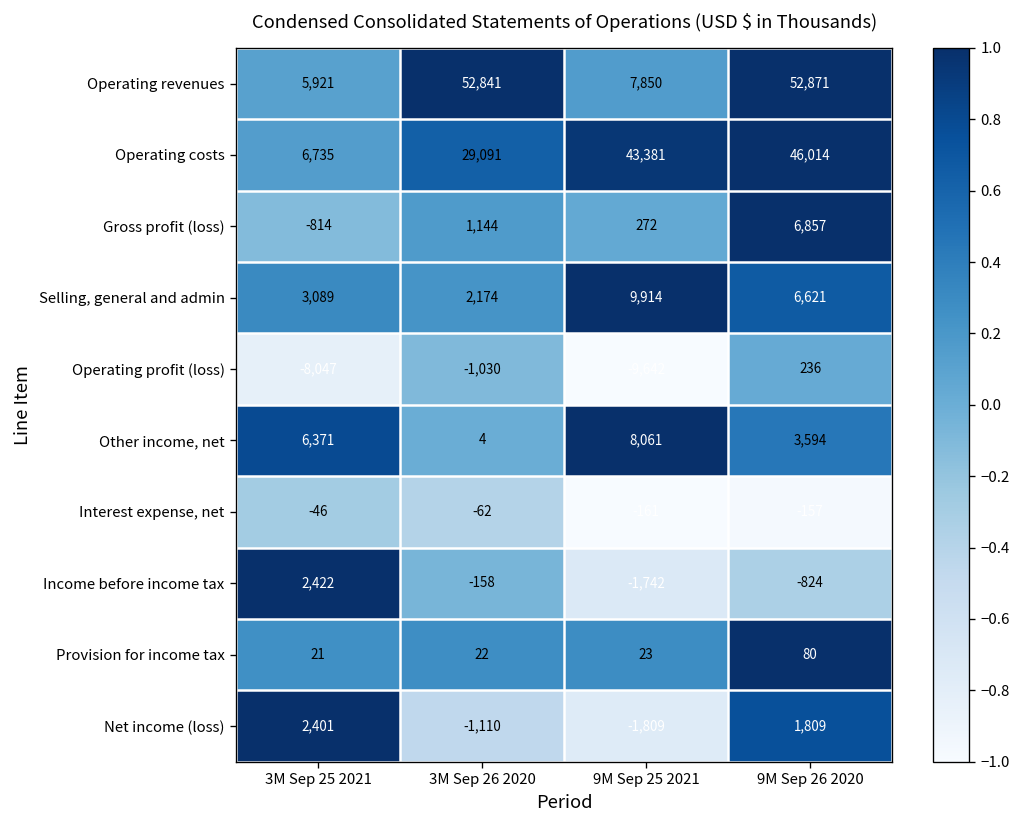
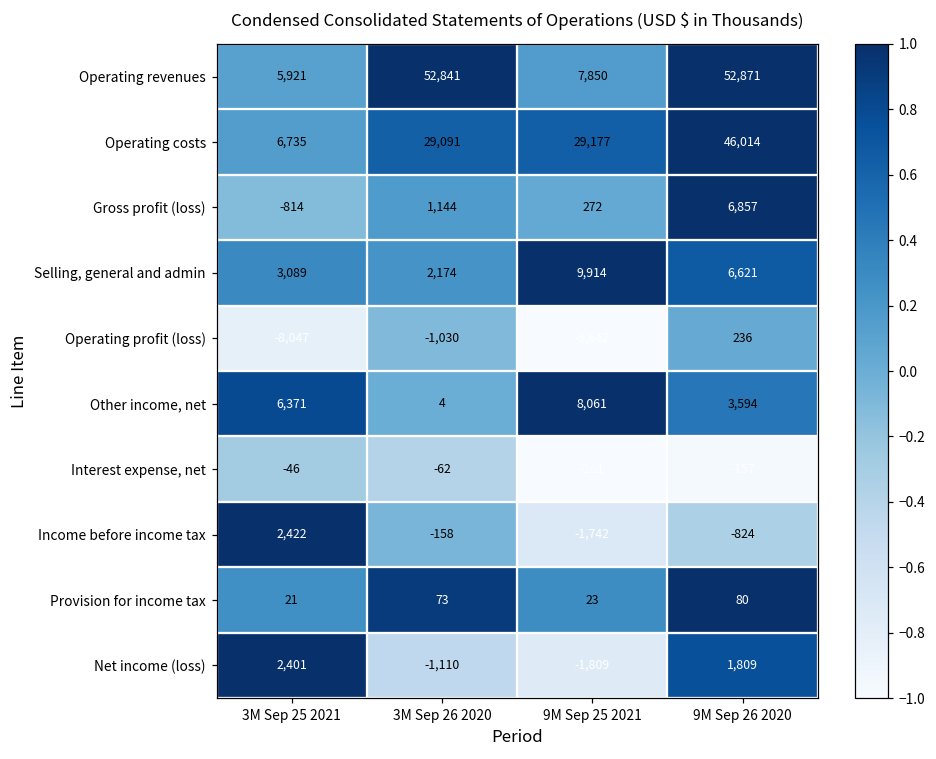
  {
    "Operating revenues": {
      "3M Sep 25 2021": "5,921",
      "3M Sep 26 2020": "52,841",
      "9M Sep 25 2021": "7,850",
      "9M Sep 26 2020": "52,871"
    },
    "Operating costs": {
      "3M Sep 25 2021": "6,735",
      "3M Sep 26 2020": "29,091",
-     "9M Sep 25 2021": "43,381",
+     "9M Sep 25 2021": "29,177",
      "9M Sep 26 2020": "46,014"
    },
    "Gross profit (loss)": {
      "3M Sep 25 2021": "-814",
      "3M Sep 26 2020": "1,144",
      "9M Sep 25 2021": "272",
      "9M Sep 26 2020": "6,857"
    },
    "Selling, general and admin": {
      "3M Sep 25 2021": "3,089",
      "3M Sep 26 2020": "2,174",
      "9M Sep 25 2021": "9,914",
      "9M Sep 26 2020": "6,621"
    },
    "Operating profit (loss)": {
      "3M Sep 26 2020": "-1,030",
      "9M Sep 26 2020": "236"
    },
    "Other income, net": {
      "3M Sep 25 2021": "6,371",
      "3M Sep 26 2020": "4",
      "9M Sep 25 2021": "8,061",
      "9M Sep 26 2020": "3,594"
    },
    "Interest expense, net": {
      "3M Sep 25 2021": "-46",
      "3M Sep 26 2020": "-62"
    },
    "Income before income tax": {
      "3M Sep 25 2021": "2,422",
      "3M Sep 26 2020": "-158",
      "9M Sep 26 2020": "-824"
    },
    "Provision for income tax": {
      "3M Sep 25 2021": "21",
-     "3M Sep 26 2020": "22",
+     "3M Sep 26 2020": "73",
      "9M Sep 25 2021": "23",
      "9M Sep 26 2020": "80"
    },
    "Net income (loss)": {
      "3M Sep 25 2021": "2,401",
      "3M Sep 26 2020": "-1,110",
      "9M Sep 26 2020": "1,809"
    }
  }
